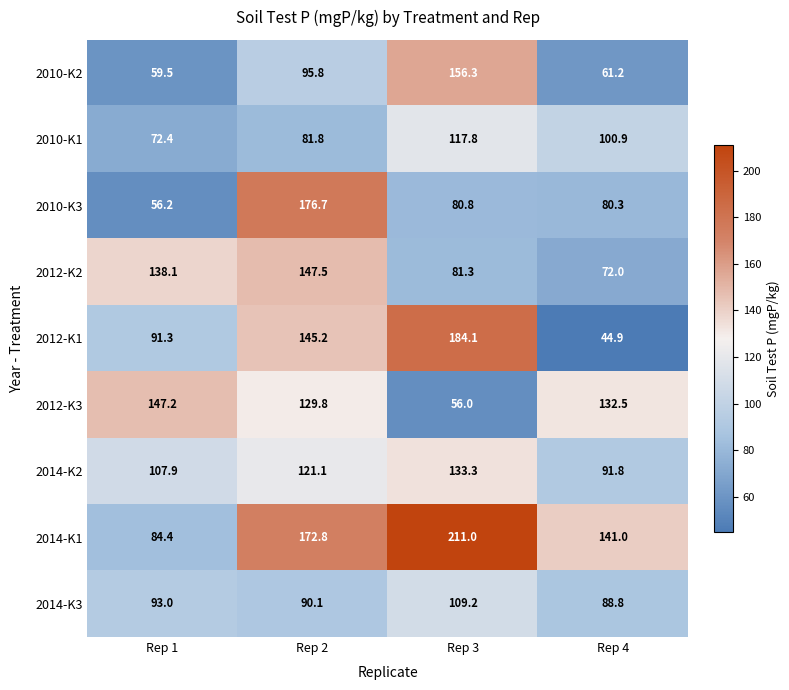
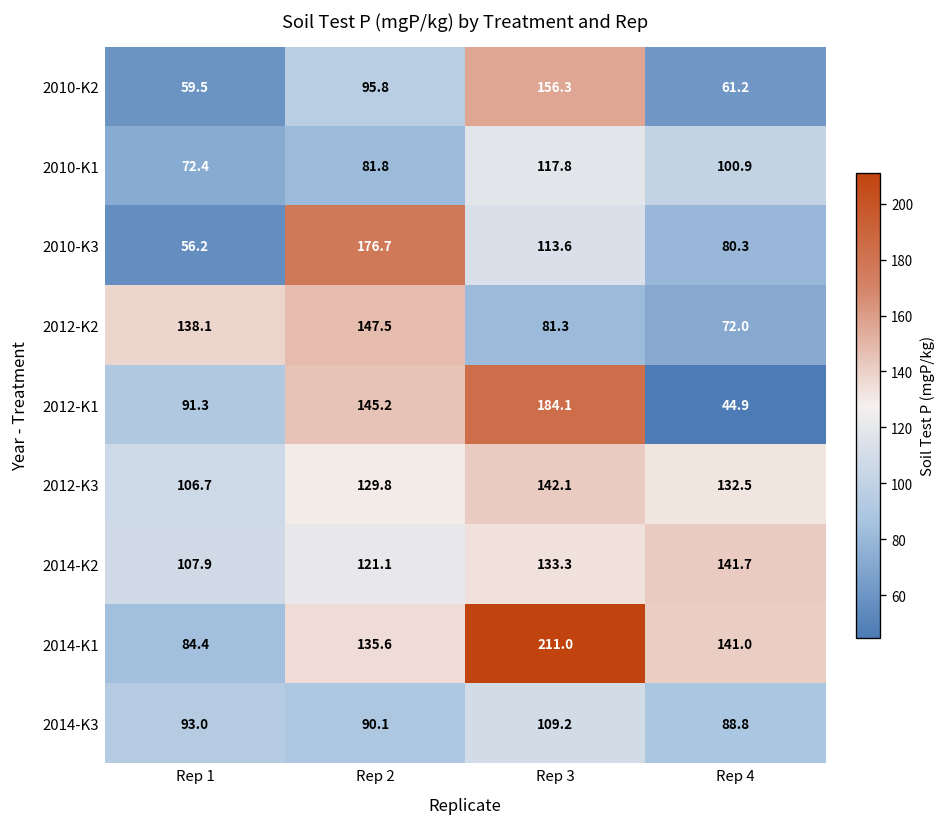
  {
    "2010-K2": {
      "Rep 1": 59.5,
      "Rep 2": 95.8,
      "Rep 3": 156.3,
      "Rep 4": 61.2
    },
    "2010-K1": {
      "Rep 1": 72.4,
      "Rep 2": 81.8,
      "Rep 3": 117.8,
      "Rep 4": 100.9
    },
    "2010-K3": {
      "Rep 1": 56.2,
      "Rep 2": 176.7,
-     "Rep 3": 80.8,
+     "Rep 3": 113.6,
      "Rep 4": 80.3
    },
    "2012-K2": {
      "Rep 1": 138.1,
      "Rep 2": 147.5,
      "Rep 3": 81.3,
      "Rep 4": 72.0
    },
    "2012-K1": {
      "Rep 1": 91.3,
      "Rep 2": 145.2,
      "Rep 3": 184.1,
      "Rep 4": 44.9
    },
    "2012-K3": {
-     "Rep 1": 147.2,
+     "Rep 1": 106.7,
      "Rep 2": 129.8,
-     "Rep 3": 56.0,
+     "Rep 3": 142.1,
      "Rep 4": 132.5
    },
    "2014-K2": {
      "Rep 1": 107.9,
      "Rep 2": 121.1,
      "Rep 3": 133.3,
-     "Rep 4": 91.8
+     "Rep 4": 141.7
    },
    "2014-K1": {
      "Rep 1": 84.4,
-     "Rep 2": 172.8,
+     "Rep 2": 135.6,
      "Rep 3": 211.0,
      "Rep 4": 141.0
    },
    "2014-K3": {
      "Rep 1": 93.0,
      "Rep 2": 90.1,
      "Rep 3": 109.2,
      "Rep 4": 88.8
    }
  }
